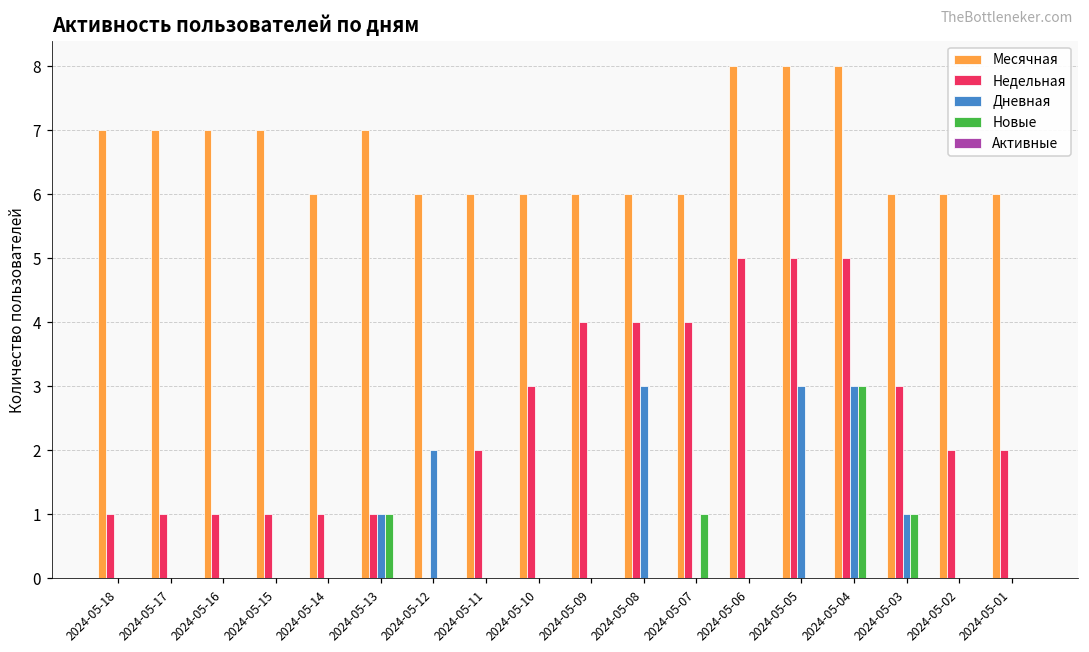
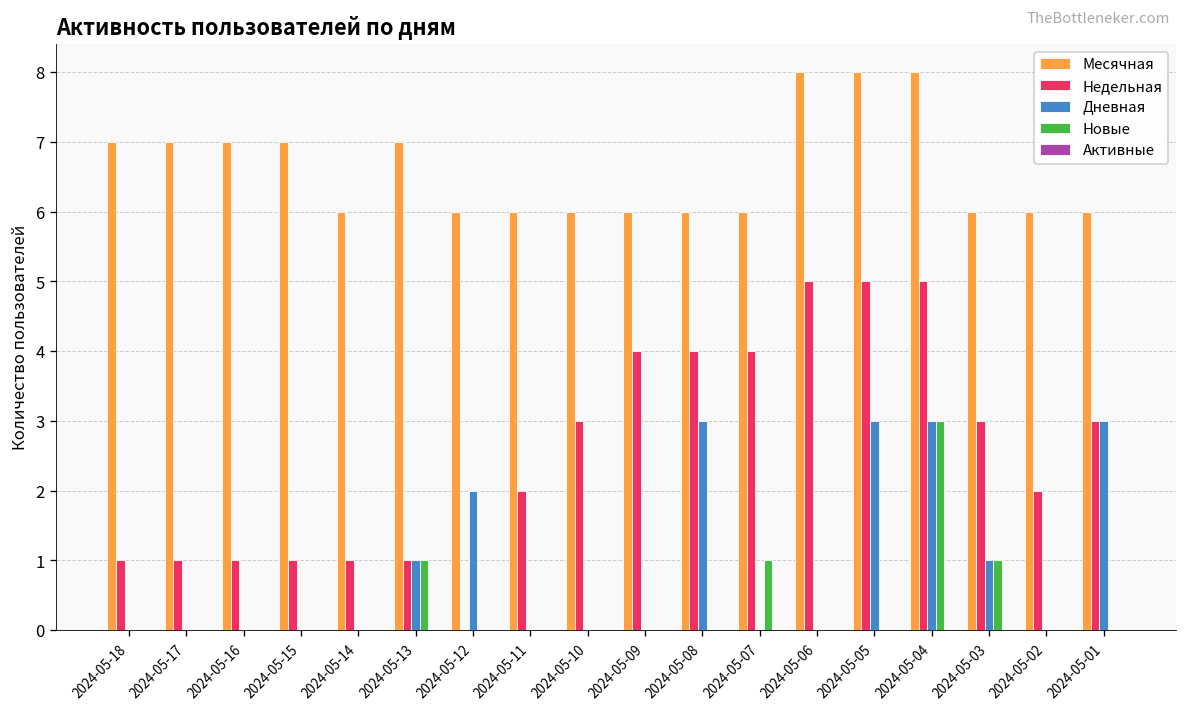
  {
    "Месячная": {
      "2024-05-18": 7,
      "2024-05-17": 7,
      "2024-05-16": 7,
      "2024-05-15": 7,
      "2024-05-14": 6,
      "2024-05-13": 7,
      "2024-05-12": 6,
      "2024-05-11": 6,
      "2024-05-10": 6,
      "2024-05-09": 6,
      "2024-05-08": 6,
      "2024-05-07": 6,
      "2024-05-06": 8,
      "2024-05-05": 8,
      "2024-05-04": 8,
      "2024-05-03": 6,
      "2024-05-02": 6,
      "2024-05-01": 6
    },
    "Недельная": {
      "2024-05-18": 1,
      "2024-05-17": 1,
      "2024-05-16": 1,
      "2024-05-15": 1,
      "2024-05-14": 1,
      "2024-05-13": 1,
      "2024-05-12": 0,
      "2024-05-11": 2,
      "2024-05-10": 3,
      "2024-05-09": 4,
      "2024-05-08": 4,
      "2024-05-07": 4,
      "2024-05-06": 5,
      "2024-05-05": 5,
      "2024-05-04": 5,
      "2024-05-03": 3,
      "2024-05-02": 2,
-     "2024-05-01": 2
+     "2024-05-01": 3
    },
    "Дневная": {
      "2024-05-18": 0,
      "2024-05-17": 0,
      "2024-05-16": 0,
      "2024-05-15": 0,
      "2024-05-14": 0,
      "2024-05-13": 1,
      "2024-05-12": 2,
      "2024-05-11": 0,
      "2024-05-10": 0,
      "2024-05-09": 0,
      "2024-05-08": 3,
      "2024-05-07": 0,
      "2024-05-06": 0,
      "2024-05-05": 3,
      "2024-05-04": 3,
      "2024-05-03": 1,
      "2024-05-02": 0,
-     "2024-05-01": 0
+     "2024-05-01": 3
    },
    "Новые": {
      "2024-05-18": 0,
      "2024-05-17": 0,
      "2024-05-16": 0,
      "2024-05-15": 0,
      "2024-05-14": 0,
      "2024-05-13": 1,
      "2024-05-12": 0,
      "2024-05-11": 0,
      "2024-05-10": 0,
      "2024-05-09": 0,
      "2024-05-08": 0,
      "2024-05-07": 1,
      "2024-05-06": 0,
      "2024-05-05": 0,
      "2024-05-04": 3,
      "2024-05-03": 1,
      "2024-05-02": 0,
      "2024-05-01": 0
    },
    "Активные": {
      "2024-05-18": 0,
      "2024-05-17": 0,
      "2024-05-16": 0,
      "2024-05-15": 0,
      "2024-05-14": 0,
      "2024-05-13": 0,
      "2024-05-12": 0,
      "2024-05-11": 0,
      "2024-05-10": 0,
      "2024-05-09": 0,
      "2024-05-08": 0,
      "2024-05-07": 0,
      "2024-05-06": 0,
      "2024-05-05": 0,
      "2024-05-04": 0,
      "2024-05-03": 0,
      "2024-05-02": 0,
      "2024-05-01": 0
    }
  }
